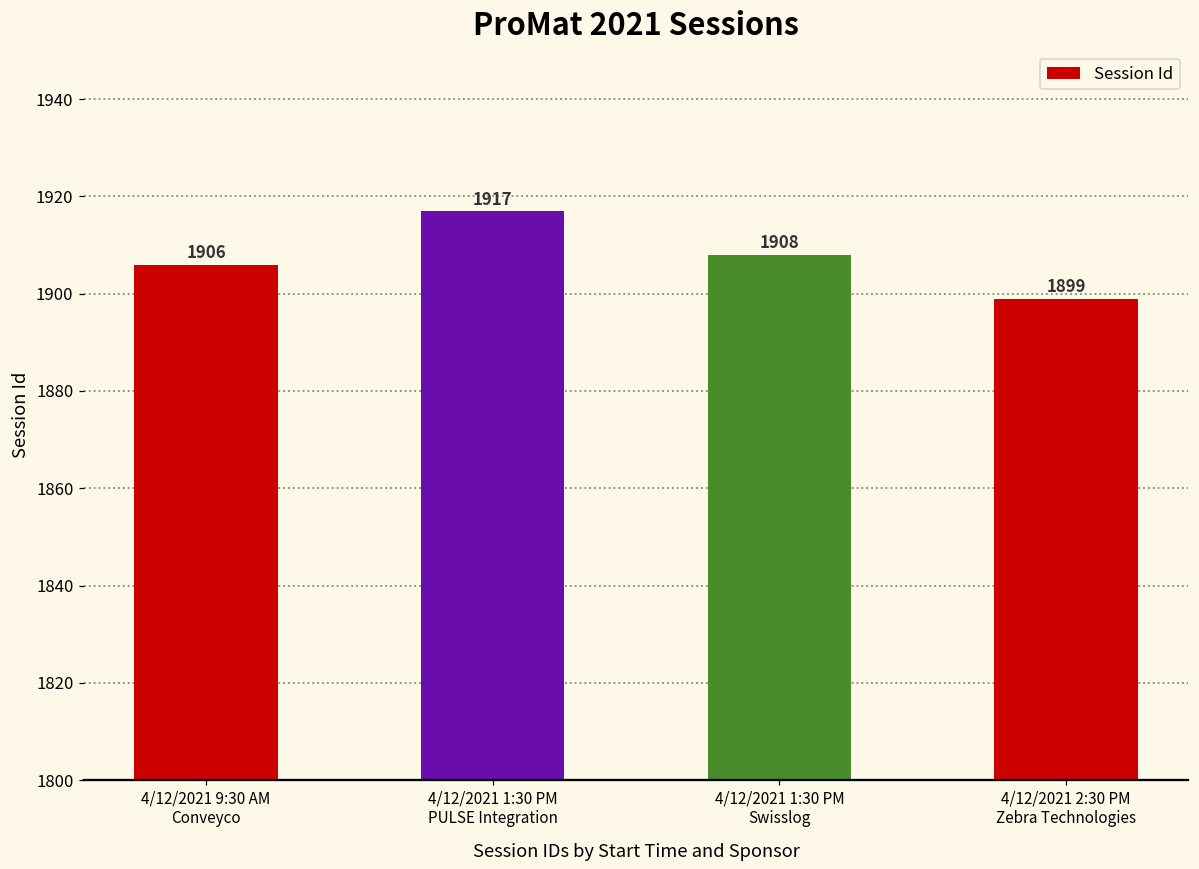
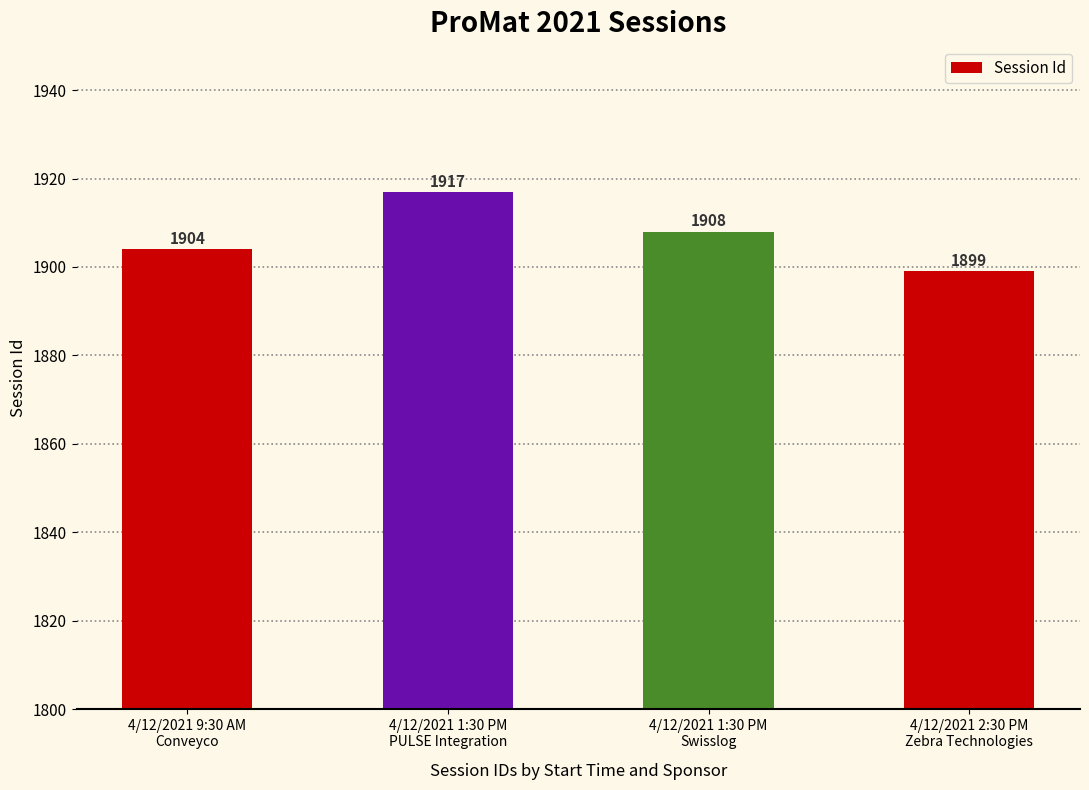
  {
-   "4/12/2021 9:30 AM Conveyco": 1906,
+   "4/12/2021 9:30 AM Conveyco": 1904,
    "4/12/2021 1:30 PM PULSE Integration": 1917,
    "4/12/2021 1:30 PM Swisslog": 1908,
    "4/12/2021 2:30 PM Zebra Technologies": 1899
  }
